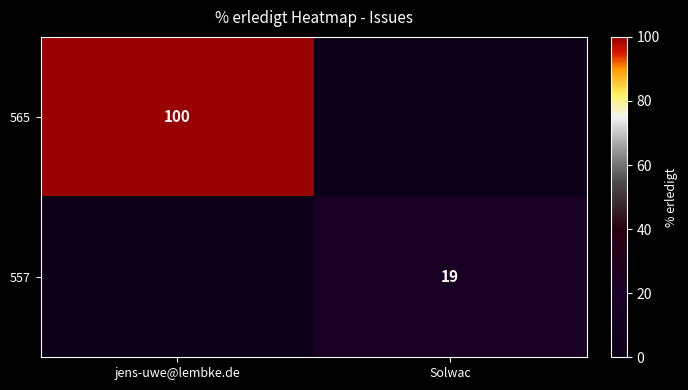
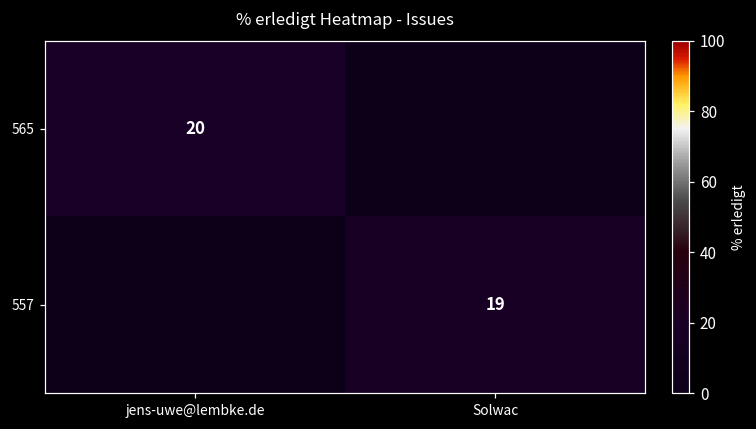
  {
    "565": {
-     "jens-uwe@lembke.de": 100
+     "jens-uwe@lembke.de": 20
    },
    "557": {
      "Solwac": 19
    }
  }
